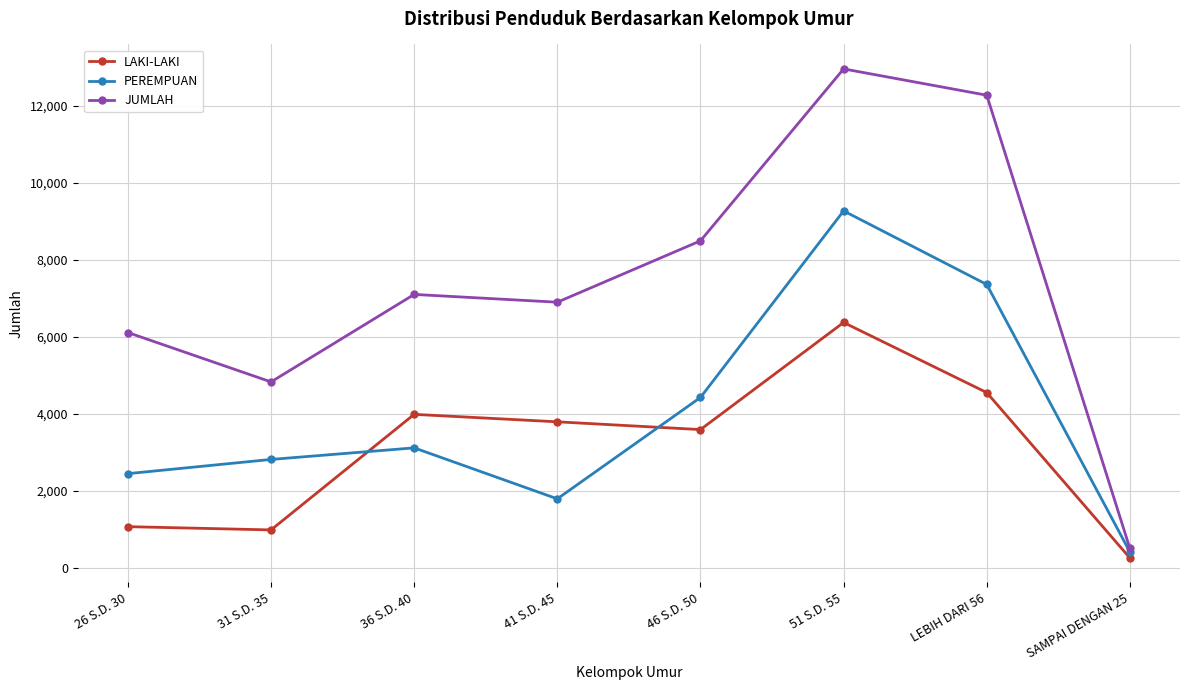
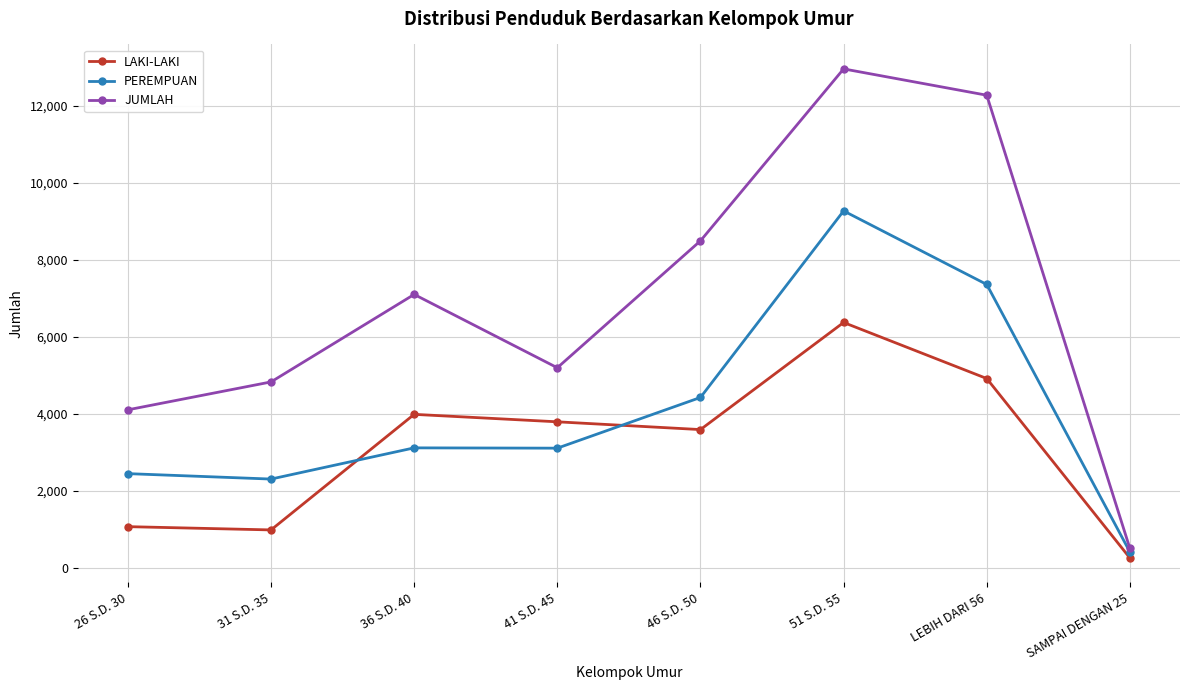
  {
    "LAKI-LAKI": {
      "26 S.D. 30": "1,100",
      "31 S.D. 35": "1,000",
      "36 S.D. 40": "4,000",
      "41 S.D. 45": "3,800",
      "46 S.D. 50": "3,600",
      "51 S.D. 55": "6,400",
-     "LEBIH DARI 56": "4,600",
+     "LEBIH DARI 56": "4,900",
      "SAMPAI DENGAN 25": "300"
    },
    "PEREMPUAN": {
      "26 S.D. 30": "2,400",
-     "31 S.D. 35": "2,800",
+     "31 S.D. 35": "2,300",
      "36 S.D. 40": "3,100",
-     "41 S.D. 45": "1,800",
+     "41 S.D. 45": "3,100",
      "46 S.D. 50": "4,400",
      "51 S.D. 55": "9,300",
      "LEBIH DARI 56": "7,400",
      "SAMPAI DENGAN 25": "400"
    },
    "JUMLAH": {
-     "26 S.D. 30": "6,100",
+     "26 S.D. 30": "4,100",
      "31 S.D. 35": "4,800",
      "36 S.D. 40": "7,100",
-     "41 S.D. 45": "6,900",
+     "41 S.D. 45": "5,200",
      "46 S.D. 50": "8,500",
      "51 S.D. 55": "13,000",
      "LEBIH DARI 56": "12,300",
      "SAMPAI DENGAN 25": "500"
    }
  }
